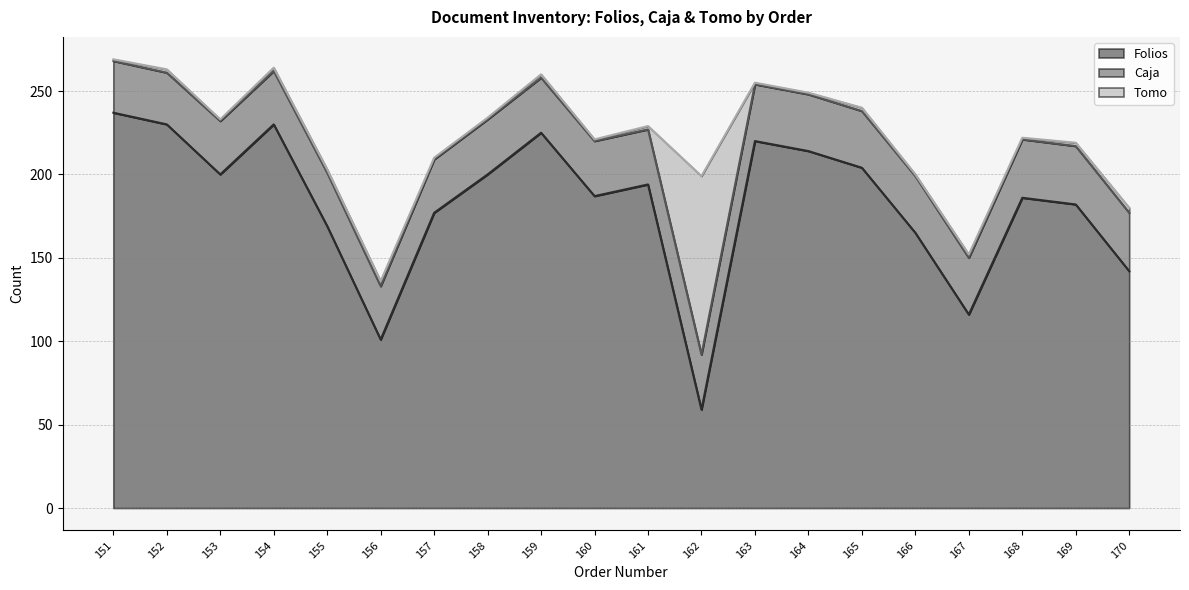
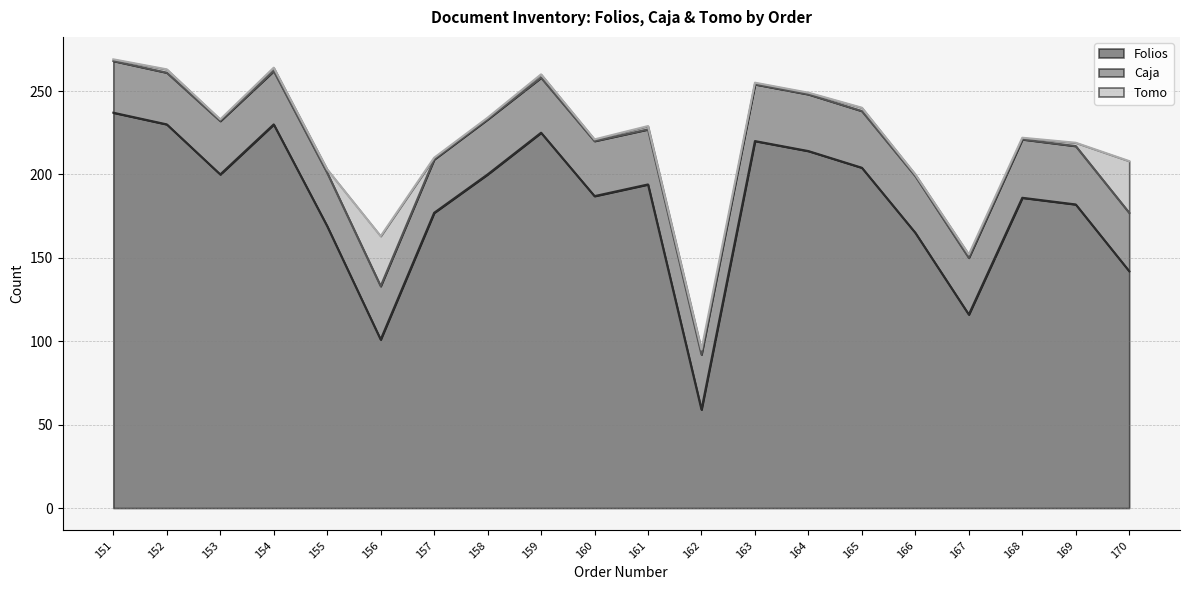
  {
    "Tomo": {
      "152": 2,
      "154": 2,
      "155": 2,
-     "156": 3,
+     "156": 30,
      "159": 2,
      "161": 2,
-     "162": 107,
+     "162": 3,
      "165": 2,
      "167": 2,
      "169": 2,
-     "170": 3
+     "170": 31
    }
  }
